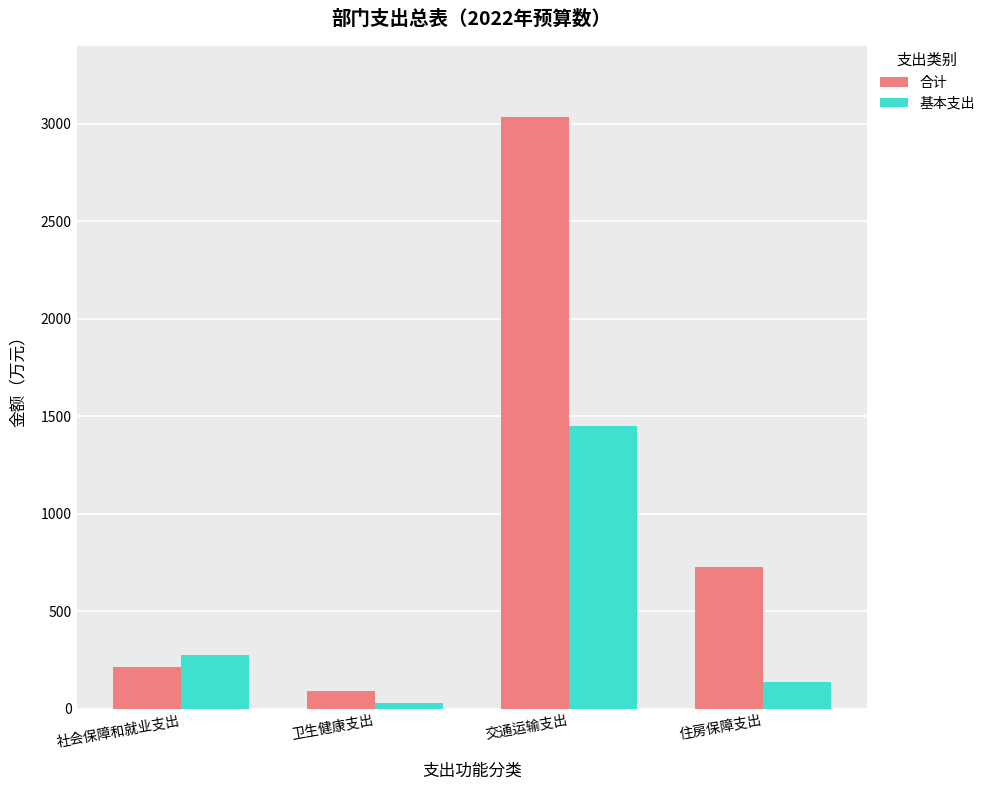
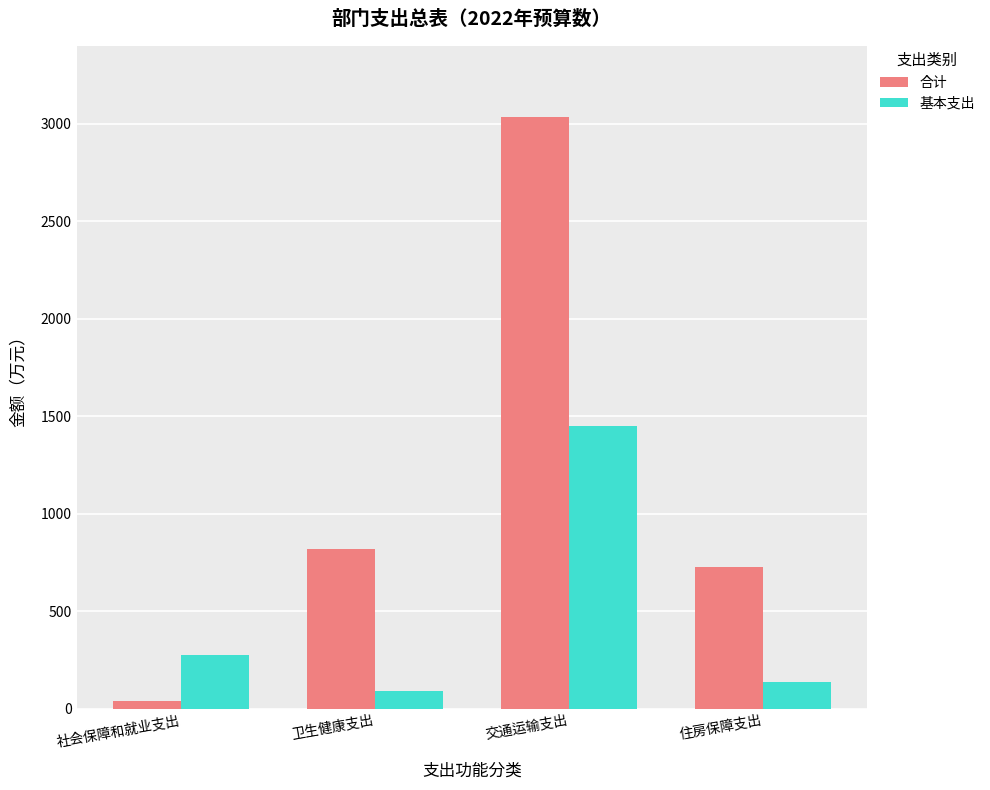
  {
    "合计": {
-     "社会保障和就业支出": 210,
-     "卫生健康支出": 90,
+     "社会保障和就业支出": 40,
+     "卫生健康支出": 820,
      "交通运输支出": 3040,
      "住房保障支出": 730
    },
    "基本支出": {
      "社会保障和就业支出": 280,
-     "卫生健康支出": 30,
+     "卫生健康支出": 90,
      "交通运输支出": 1450,
      "住房保障支出": 140
    }
  }
